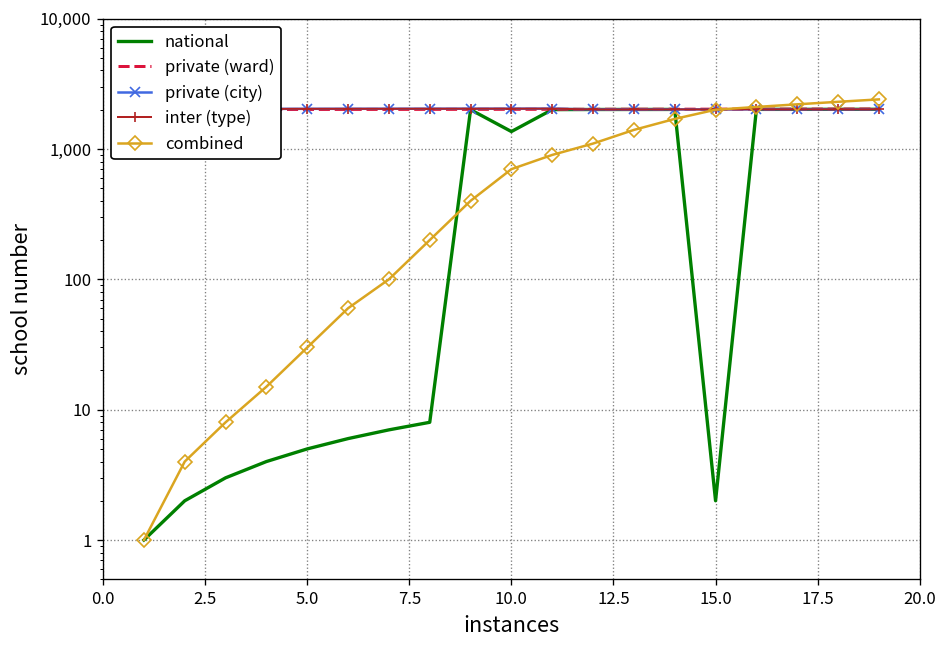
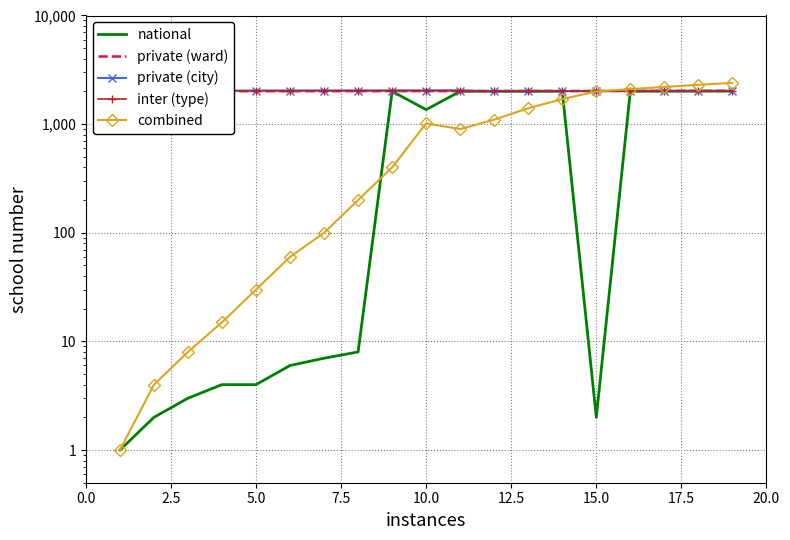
  {
    "national": {
-     "5.0": "5",
+     "5.0": "4",
      "10.0": "1,400",
      "15.0": "2"
    },
    "combined": {
      "5.0": "30",
-     "10.0": "700"
+     "10.0": "1,000"
    }
  }
